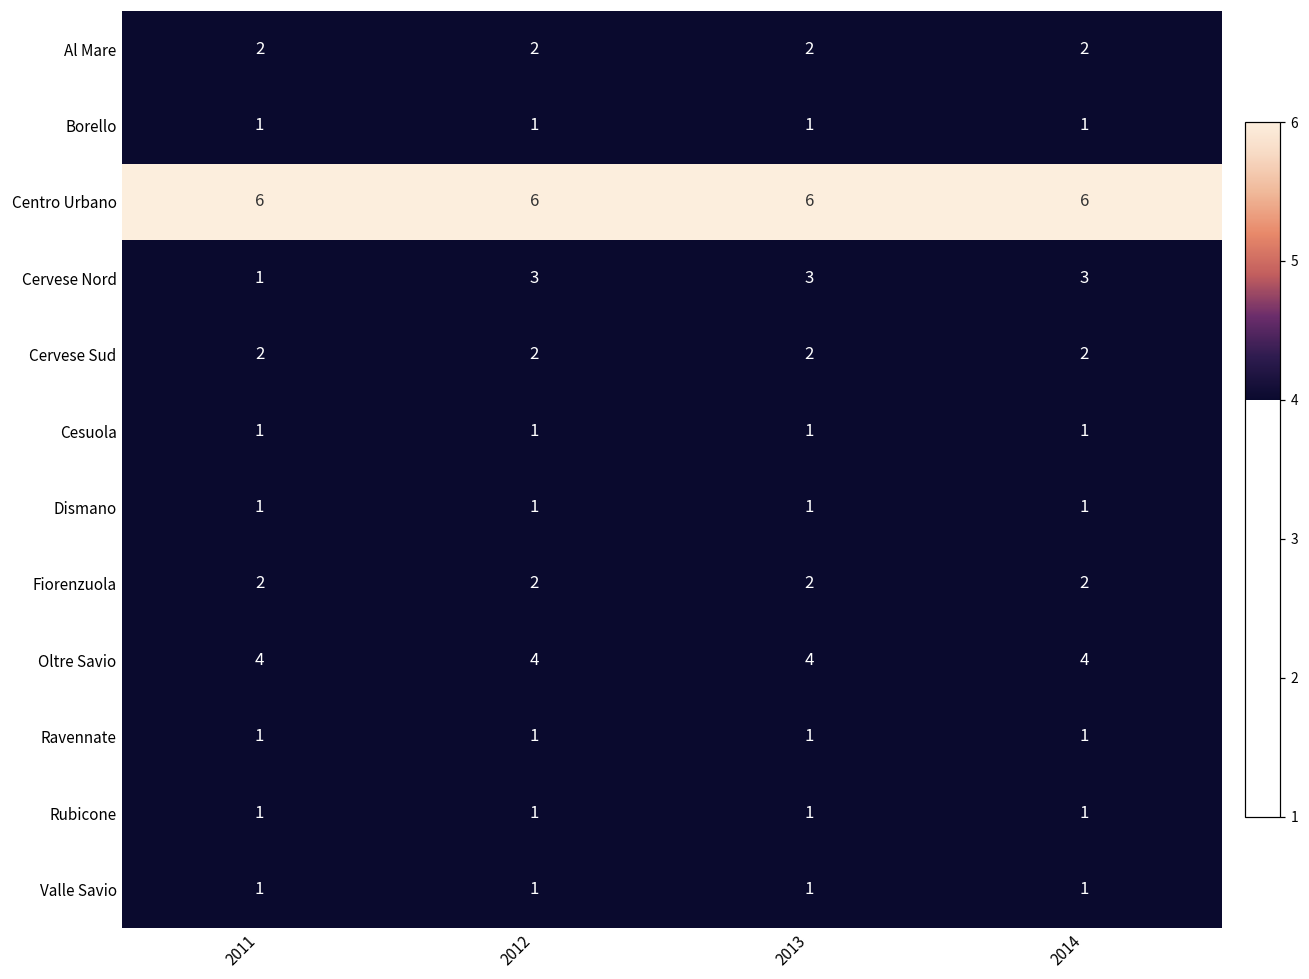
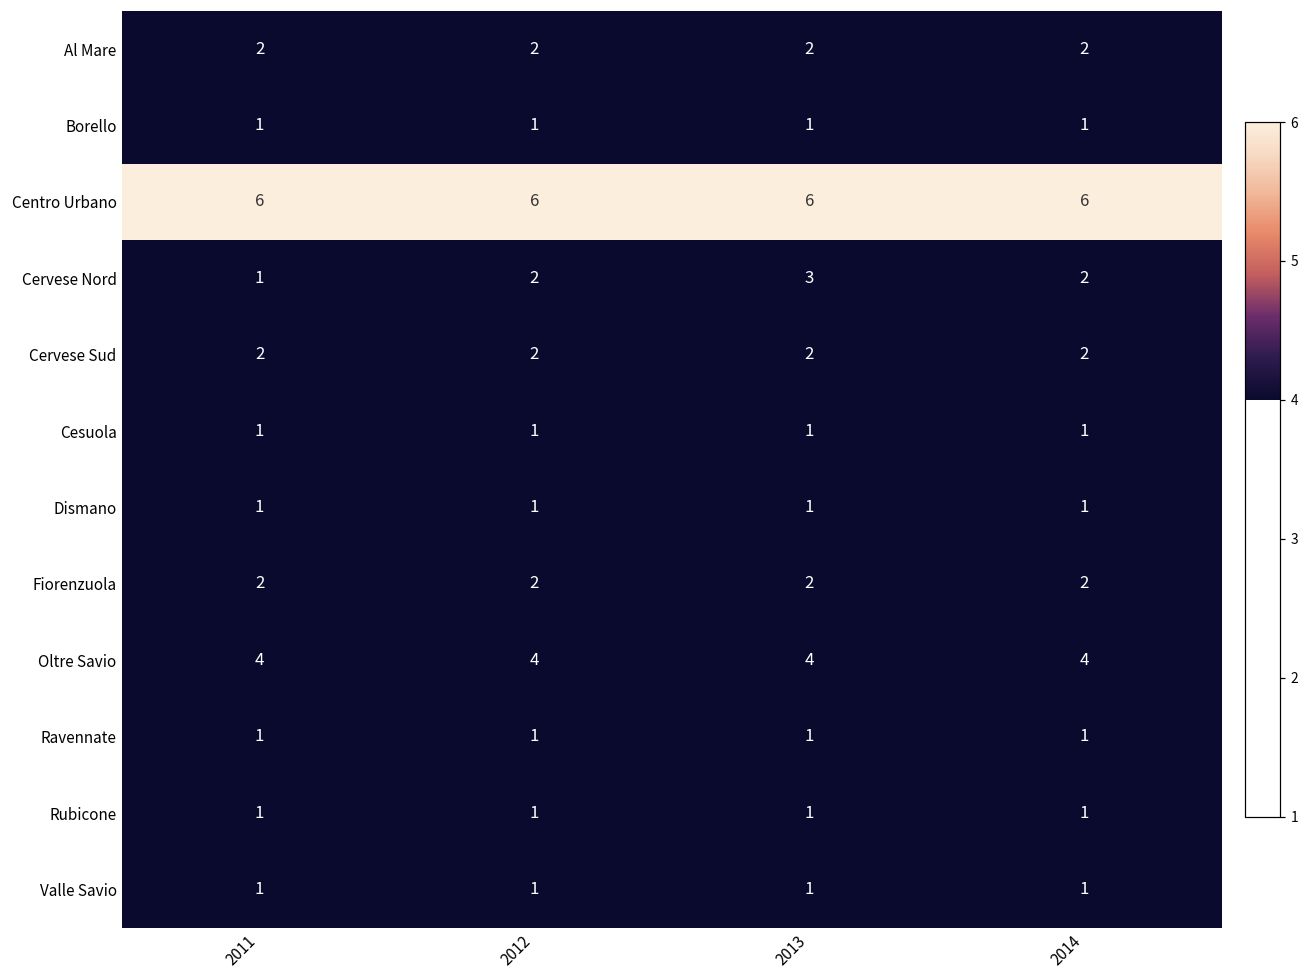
  {
    "Al Mare": {
      "2011": 2,
      "2012": 2,
      "2013": 2,
      "2014": 2
    },
    "Borello": {
      "2011": 1,
      "2012": 1,
      "2013": 1,
      "2014": 1
    },
    "Centro Urbano": {
      "2011": 6,
      "2012": 6,
      "2013": 6,
      "2014": 6
    },
    "Cervese Nord": {
      "2011": 1,
-     "2012": 3,
+     "2012": 2,
      "2013": 3,
-     "2014": 3
+     "2014": 2
    },
    "Cervese Sud": {
      "2011": 2,
      "2012": 2,
      "2013": 2,
      "2014": 2
    },
    "Cesuola": {
      "2011": 1,
      "2012": 1,
      "2013": 1,
      "2014": 1
    },
    "Dismano": {
      "2011": 1,
      "2012": 1,
      "2013": 1,
      "2014": 1
    },
    "Fiorenzuola": {
      "2011": 2,
      "2012": 2,
      "2013": 2,
      "2014": 2
    },
    "Oltre Savio": {
      "2011": 4,
      "2012": 4,
      "2013": 4,
      "2014": 4
    },
    "Ravennate": {
      "2011": 1,
      "2012": 1,
      "2013": 1,
      "2014": 1
    },
    "Rubicone": {
      "2011": 1,
      "2012": 1,
      "2013": 1,
      "2014": 1
    },
    "Valle Savio": {
      "2011": 1,
      "2012": 1,
      "2013": 1,
      "2014": 1
    }
  }
